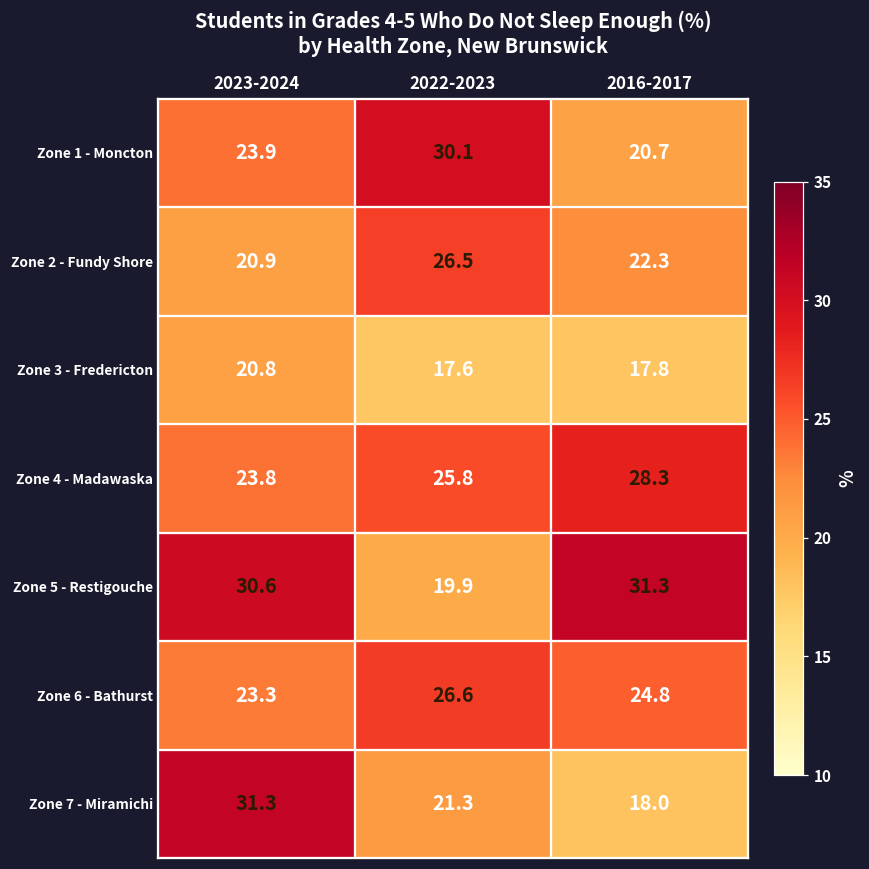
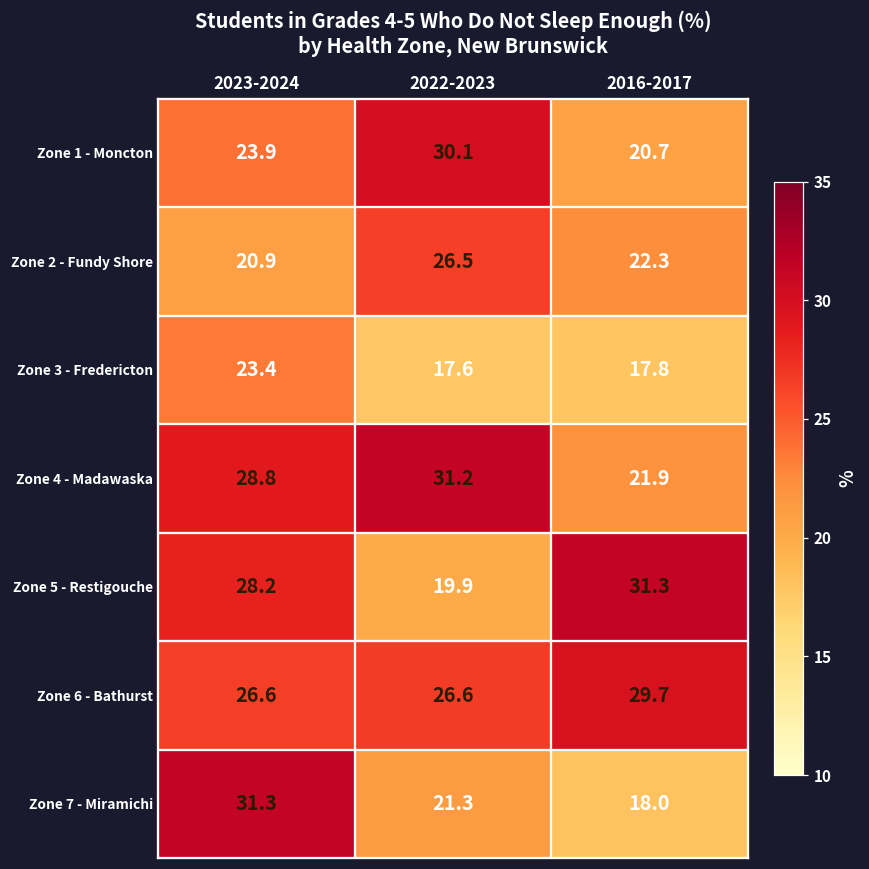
  {
    "Zone 1 - Moncton": {
      "2023-2024": 23.9,
      "2022-2023": 30.1,
      "2016-2017": 20.7
    },
    "Zone 2 - Fundy Shore": {
      "2023-2024": 20.9,
      "2022-2023": 26.5,
      "2016-2017": 22.3
    },
    "Zone 3 - Fredericton": {
-     "2023-2024": 20.8,
+     "2023-2024": 23.4,
      "2022-2023": 17.6,
      "2016-2017": 17.8
    },
    "Zone 4 - Madawaska": {
-     "2023-2024": 23.8,
-     "2022-2023": 25.8,
-     "2016-2017": 28.3
+     "2023-2024": 28.8,
+     "2022-2023": 31.2,
+     "2016-2017": 21.9
    },
    "Zone 5 - Restigouche": {
-     "2023-2024": 30.6,
+     "2023-2024": 28.2,
      "2022-2023": 19.9,
      "2016-2017": 31.3
    },
    "Zone 6 - Bathurst": {
-     "2023-2024": 23.3,
+     "2023-2024": 26.6,
      "2022-2023": 26.6,
-     "2016-2017": 24.8
+     "2016-2017": 29.7
    },
    "Zone 7 - Miramichi": {
      "2023-2024": 31.3,
      "2022-2023": 21.3,
      "2016-2017": 18.0
    }
  }
